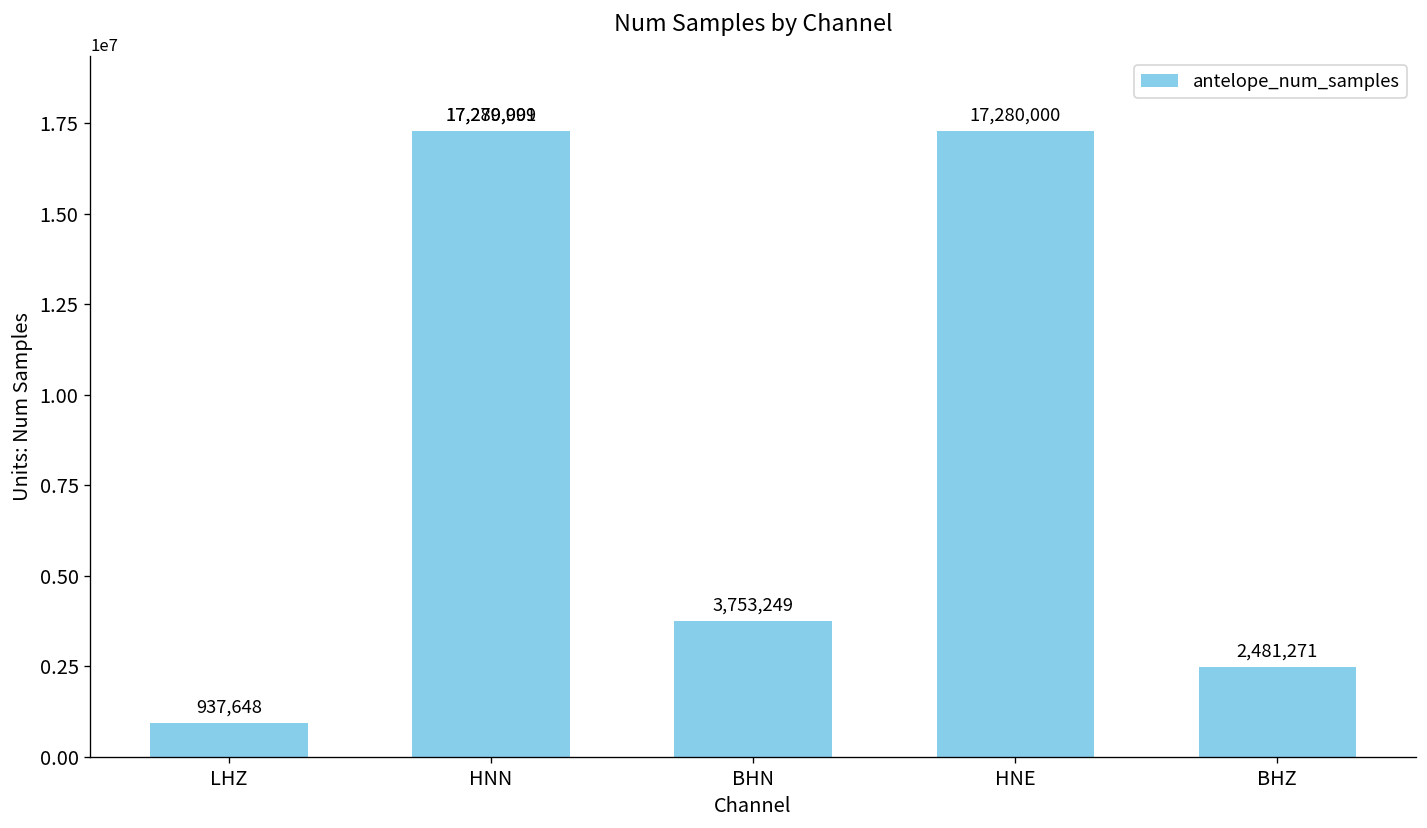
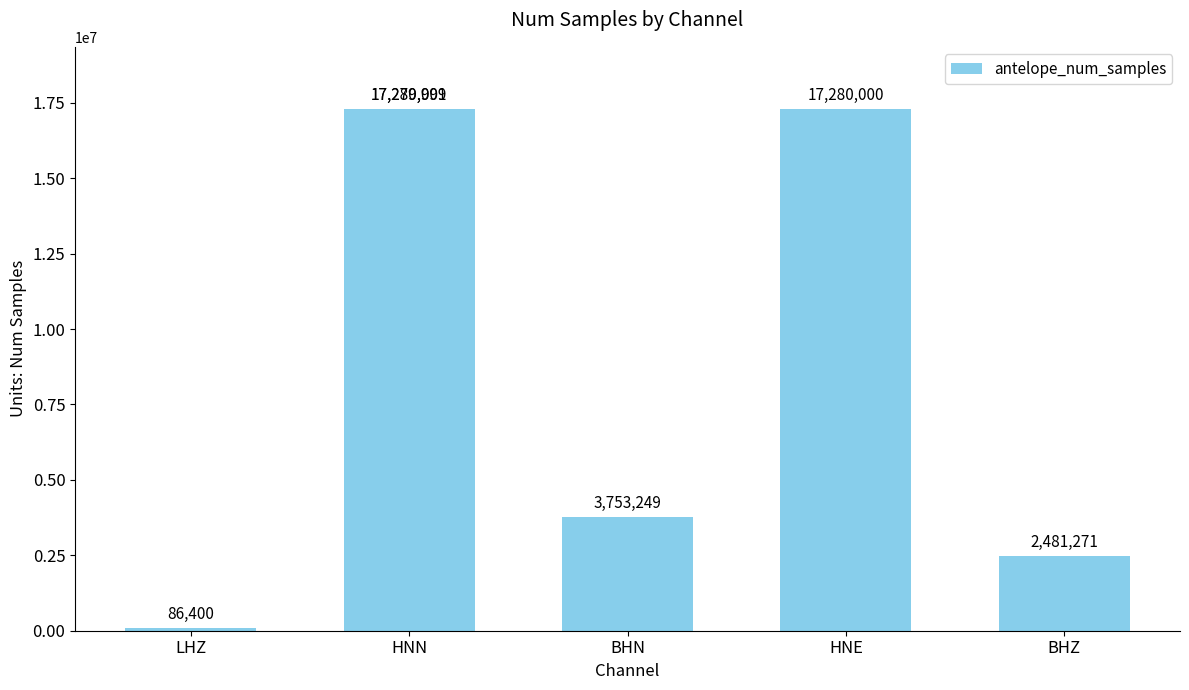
  {
-   "LHZ": "937,648",
+   "LHZ": "86,400",
    "BHN": "3,753,249",
    "HNE": "17,280,000",
    "BHZ": "2,481,271"
  }
